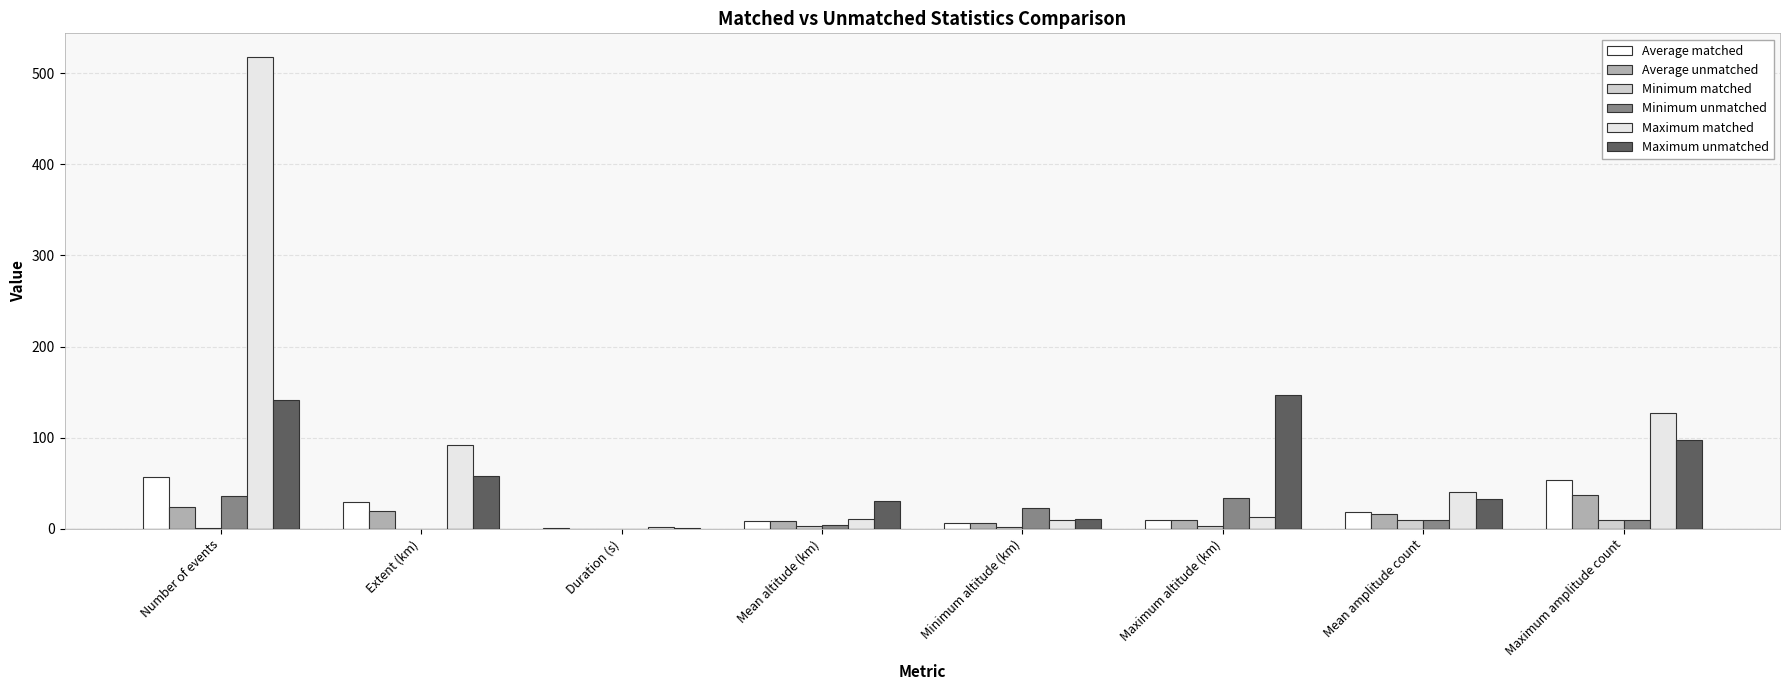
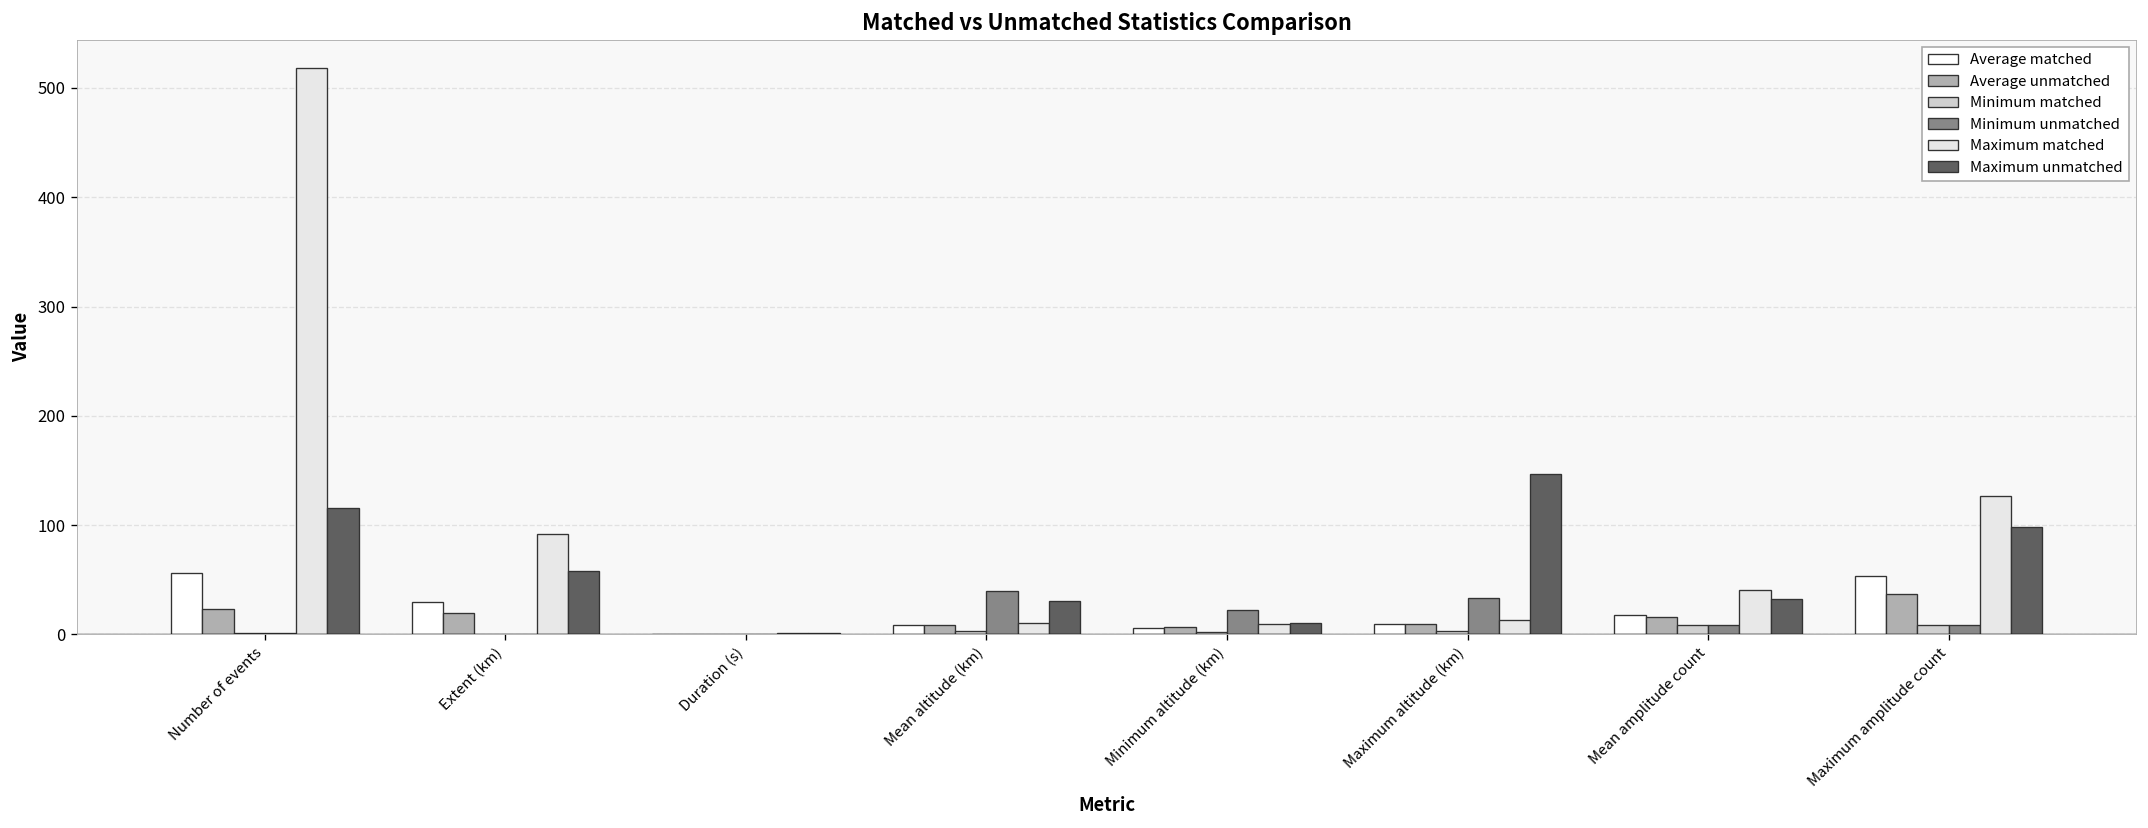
  {
    "Minimum unmatched": {
-     "Number of events": 40,
+     "Number of events": 0,
      "Extent (km)": 0,
      "Duration (s)": 0,
-     "Mean altitude (km)": 0,
+     "Mean altitude (km)": 40,
      "Minimum altitude (km)": 20,
      "Maximum altitude (km)": 30,
      "Mean amplitude count": 10,
      "Maximum amplitude count": 10
    },
    "Maximum unmatched": {
-     "Number of events": 140,
+     "Number of events": 120,
      "Extent (km)": 60,
      "Mean altitude (km)": 30,
      "Minimum altitude (km)": 10,
      "Maximum altitude (km)": 150,
      "Mean amplitude count": 30,
      "Maximum amplitude count": 100
    }
  }
